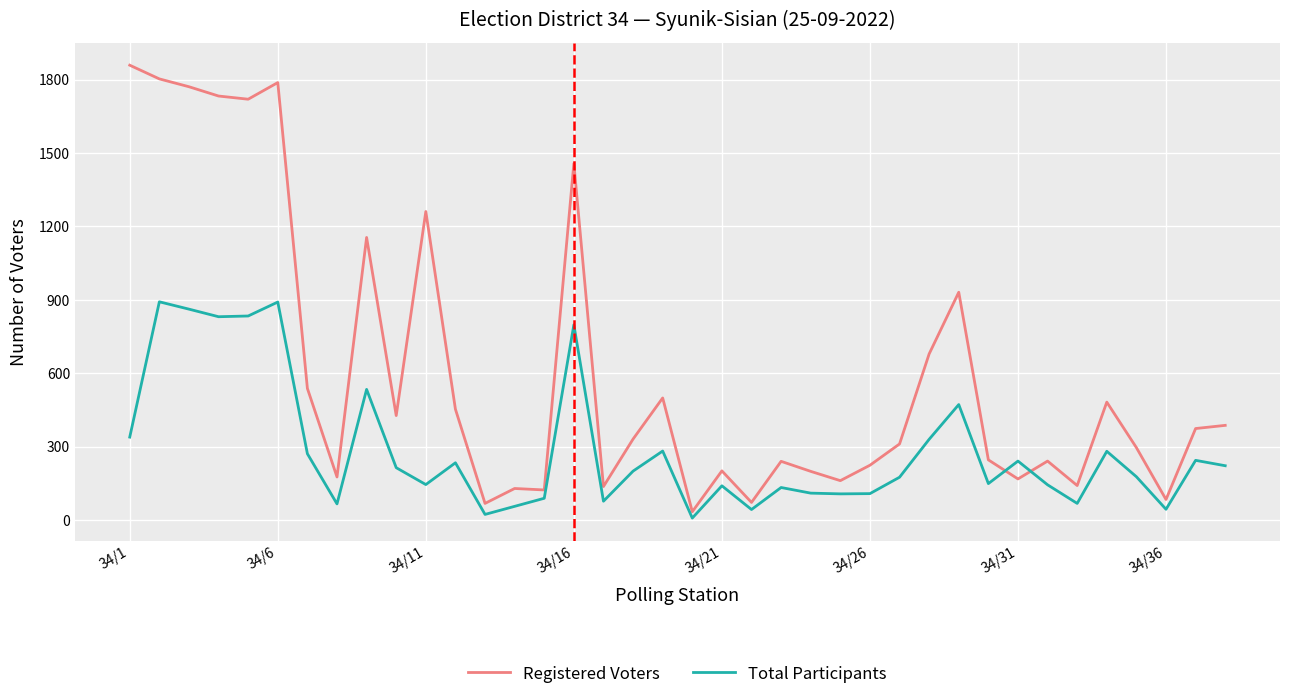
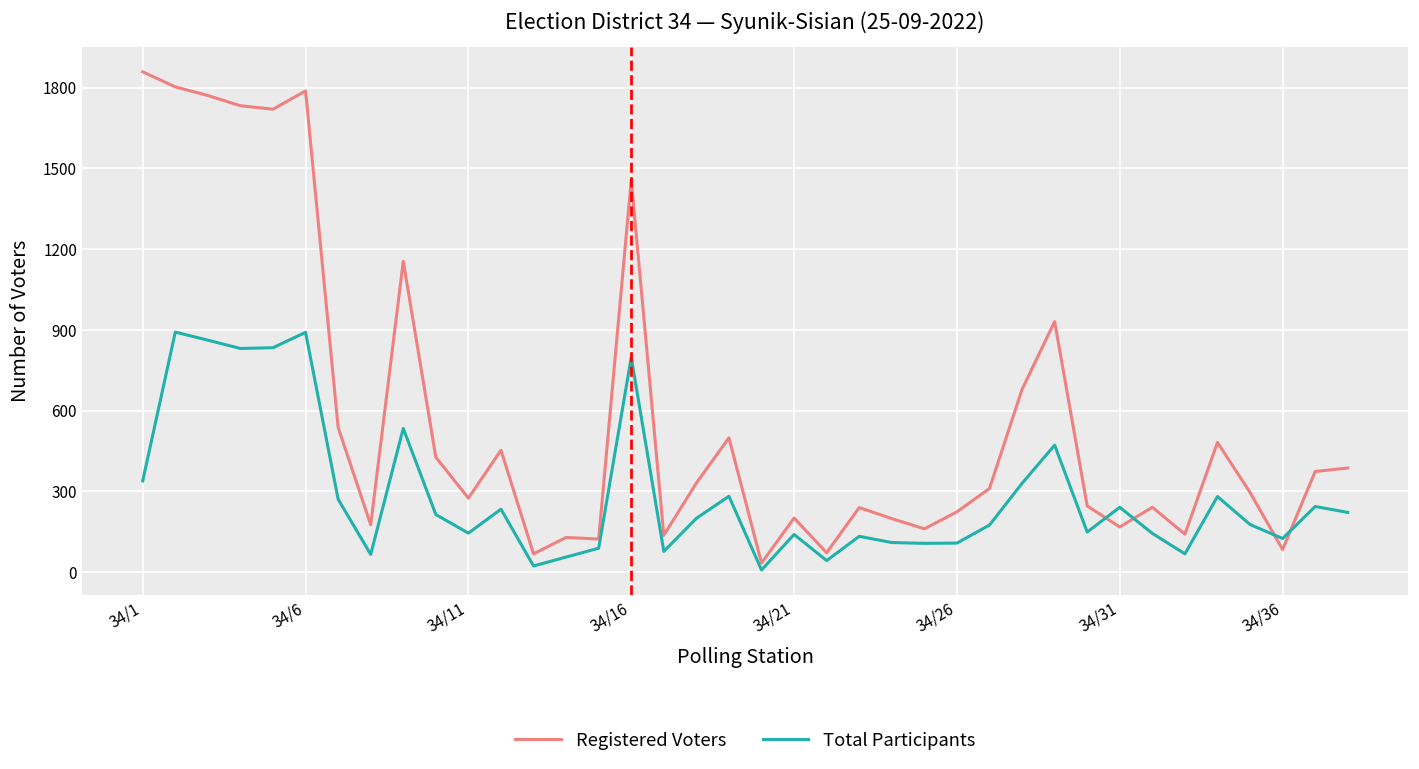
  {
    "Registered Voters": {
      "34/1": 1860,
      "34/6": 1790,
-     "34/11": 1260,
+     "34/11": 280,
      "34/16": 1460,
      "34/21": 200,
      "34/26": 220,
      "34/31": 170,
      "34/36": 80
    },
    "Total Participants": {
      "34/1": 340,
      "34/6": 890,
      "34/11": 150,
      "34/16": 800,
      "34/21": 140,
      "34/26": 110,
      "34/31": 240,
-     "34/36": 40
+     "34/36": 130
    }
  }
